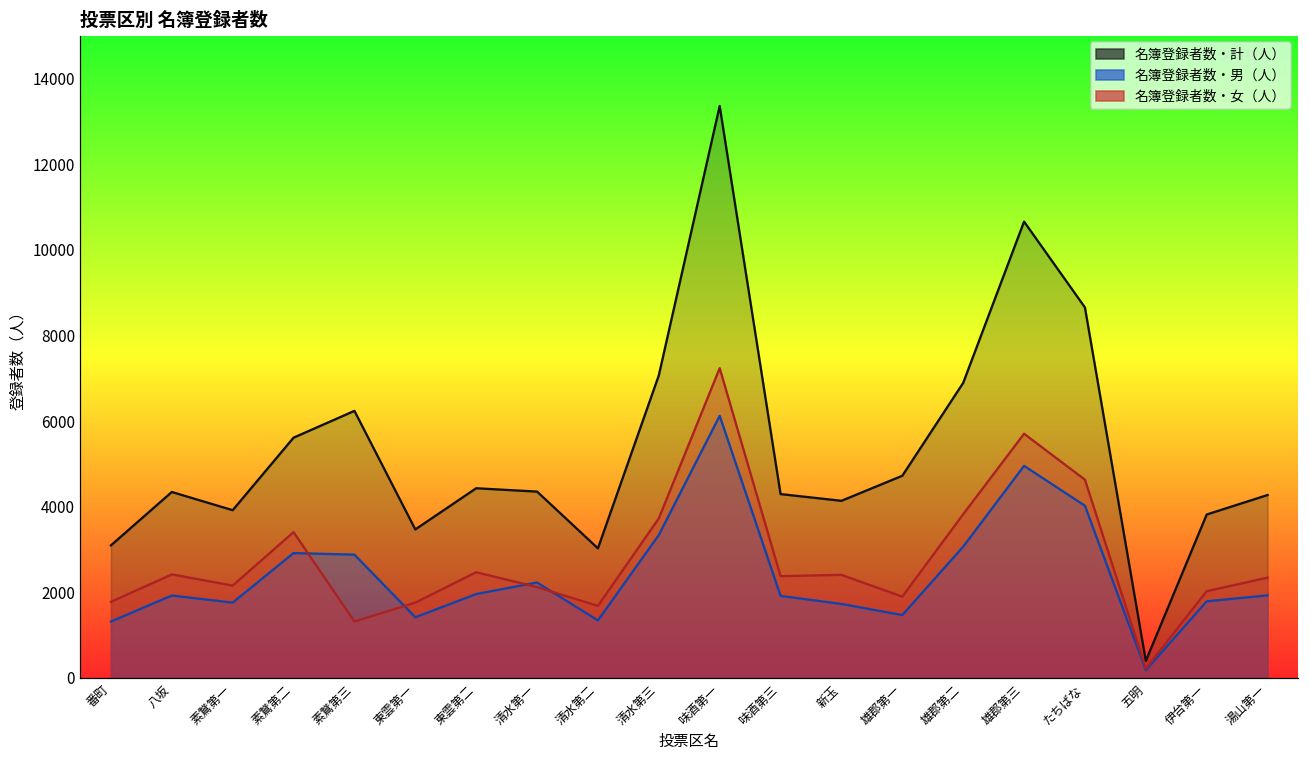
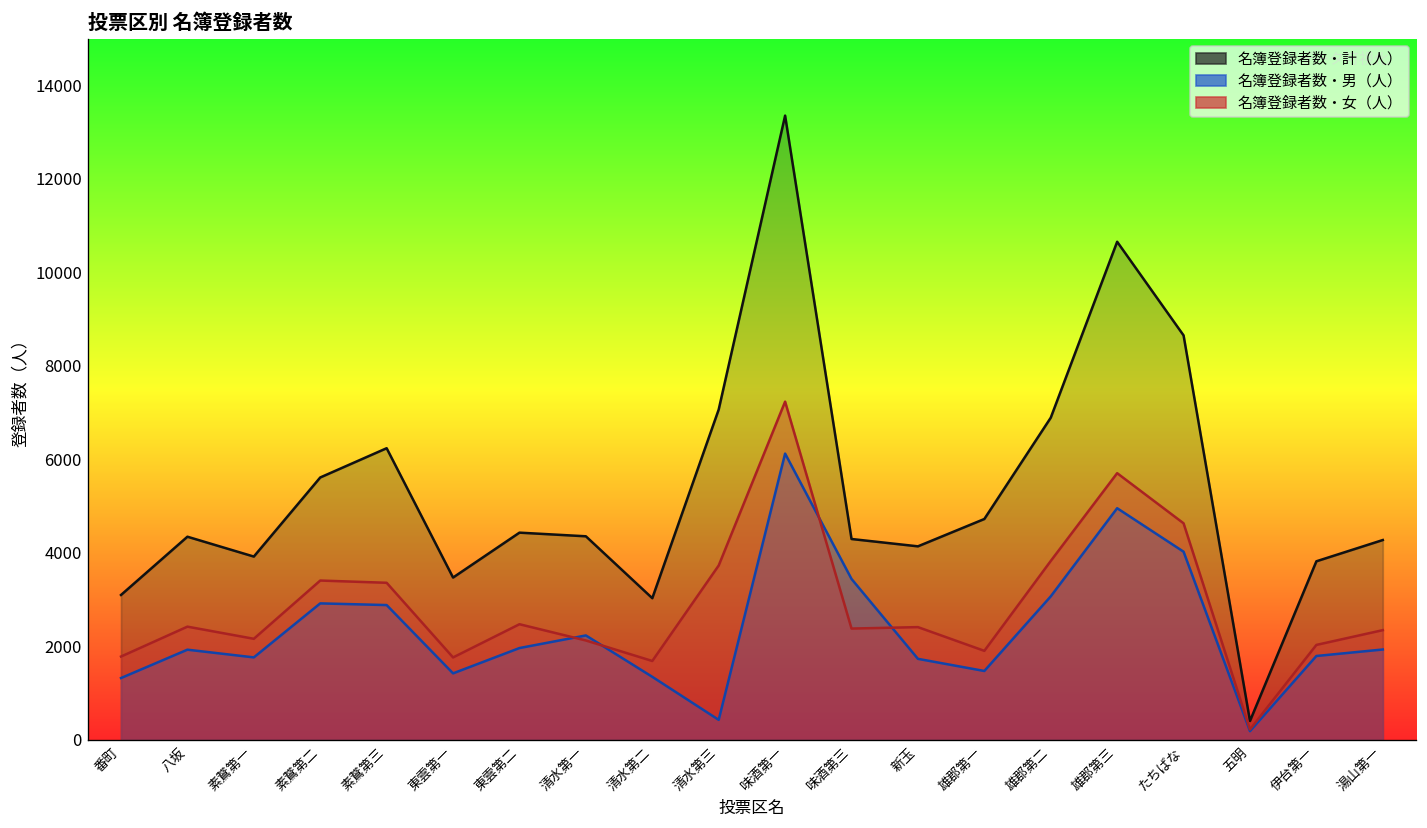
  {
    "名簿登録者数・計（人）": {
      "番町": 3100,
      "八坂": 4300,
      "素鵞第一": 3900,
      "素鵞第二": 5600,
      "素鵞第三": 6200,
      "東雲第一": 3500,
      "東雲第二": 4400,
      "清水第一": 4400,
      "清水第二": 3000,
      "清水第三": 7100,
      "味酒第一": 13400,
      "味酒第三": 4300,
      "新玉": 4100,
      "雄郡第一": 4700,
      "雄郡第二": 6900,
      "雄郡第三": 10700,
      "たちばな": 8700,
      "五明": 400,
      "伊台第一": 3800,
      "湯山第一": 4300
    },
    "名簿登録者数・男（人）": {
      "番町": 1300,
      "八坂": 1900,
      "素鵞第一": 1800,
      "素鵞第二": 2900,
      "素鵞第三": 2900,
      "東雲第一": 1400,
      "東雲第二": 2000,
      "清水第一": 2200,
      "清水第二": 1300,
-     "清水第三": 3300,
+     "清水第三": 400,
      "味酒第一": 6100,
-     "味酒第三": 1900,
+     "味酒第三": 3400,
      "新玉": 1700,
      "雄郡第一": 1500,
      "雄郡第二": 3100,
      "雄郡第三": 5000,
      "たちばな": 4000,
      "伊台第一": 1800,
      "湯山第一": 1900
    },
    "名簿登録者数・女（人）": {
      "番町": 1800,
      "八坂": 2400,
      "素鵞第一": 2200,
      "素鵞第二": 3400,
-     "素鵞第三": 1300,
+     "素鵞第三": 3400,
      "東雲第一": 1800,
      "東雲第二": 2500,
      "清水第一": 2100,
      "清水第二": 1700,
      "清水第三": 3700,
      "味酒第一": 7200,
      "味酒第三": 2400,
      "新玉": 2400,
      "雄郡第一": 1900,
      "雄郡第二": 3800,
      "雄郡第三": 5700,
      "たちばな": 4600,
      "伊台第一": 2000,
      "湯山第一": 2300
    }
  }
